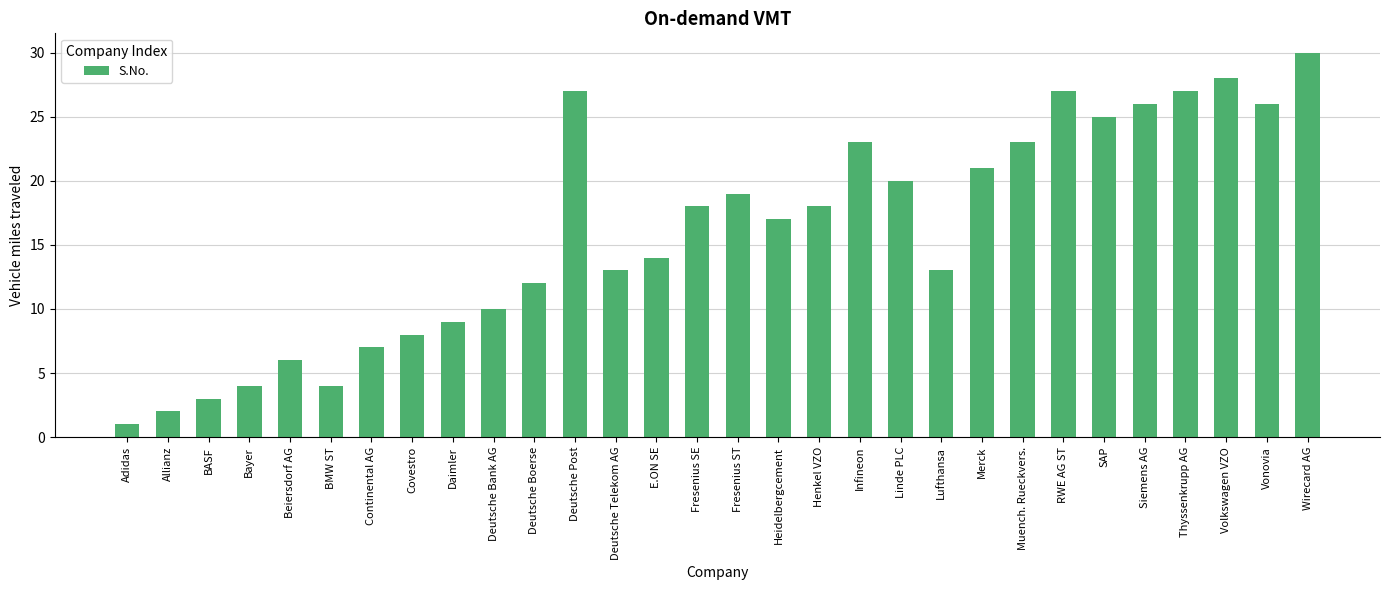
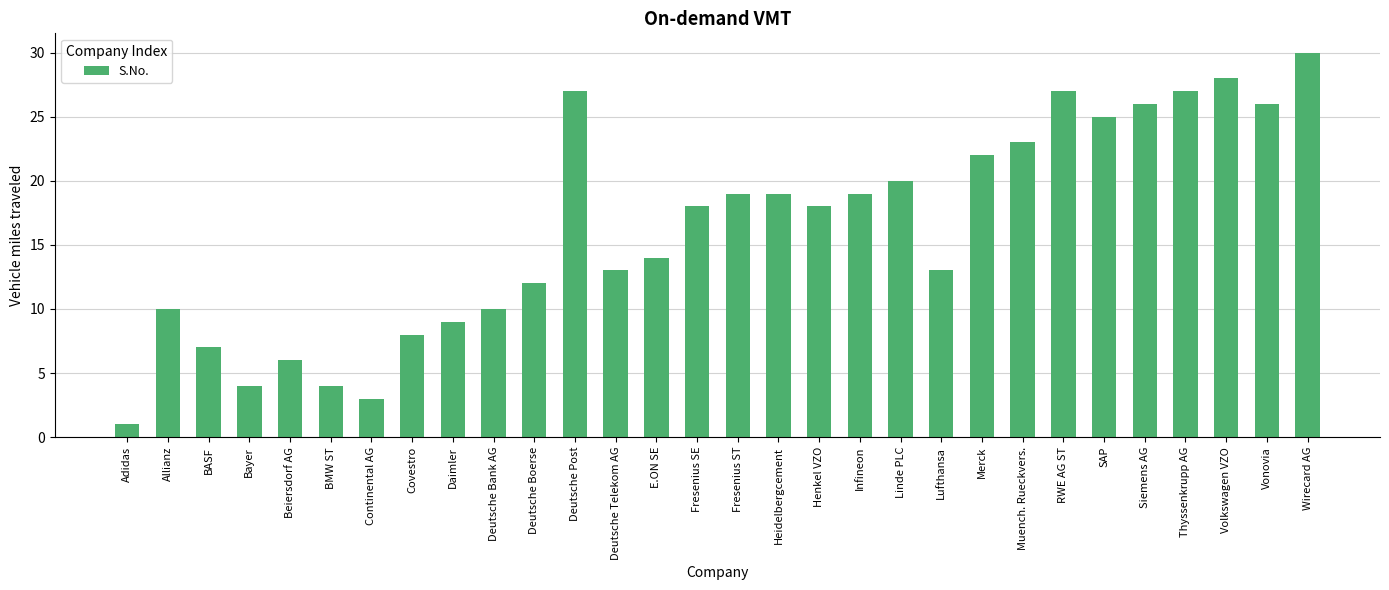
  {
    "Adidas": 1,
-   "Allianz": 2,
-   "BASF": 3,
+   "Allianz": 10,
+   "BASF": 7,
    "Bayer": 4,
    "Beiersdorf AG": 6,
    "BMW ST": 4,
-   "Continental AG": 7,
+   "Continental AG": 3,
    "Covestro": 8,
    "Daimler": 9,
    "Deutsche Bank AG": 10,
    "Deutsche Boerse": 12,
    "Deutsche Post": 27,
    "Deutsche Telekom AG": 13,
    "E.ON SE": 14,
    "Fresenius SE": 18,
    "Fresenius ST": 19,
-   "Heidelbergcement": 17,
+   "Heidelbergcement": 19,
    "Henkel VZO": 18,
-   "Infineon": 23,
+   "Infineon": 19,
    "Linde PLC": 20,
    "Lufthansa": 13,
-   "Merck": 21,
+   "Merck": 22,
    "Muench. Rueckvers.": 23,
    "RWE AG ST": 27,
    "SAP": 25,
    "Siemens AG": 26,
    "Thyssenkrupp AG": 27,
    "Volkswagen VZO": 28,
    "Vonovia": 26,
    "Wirecard AG": 30
  }
